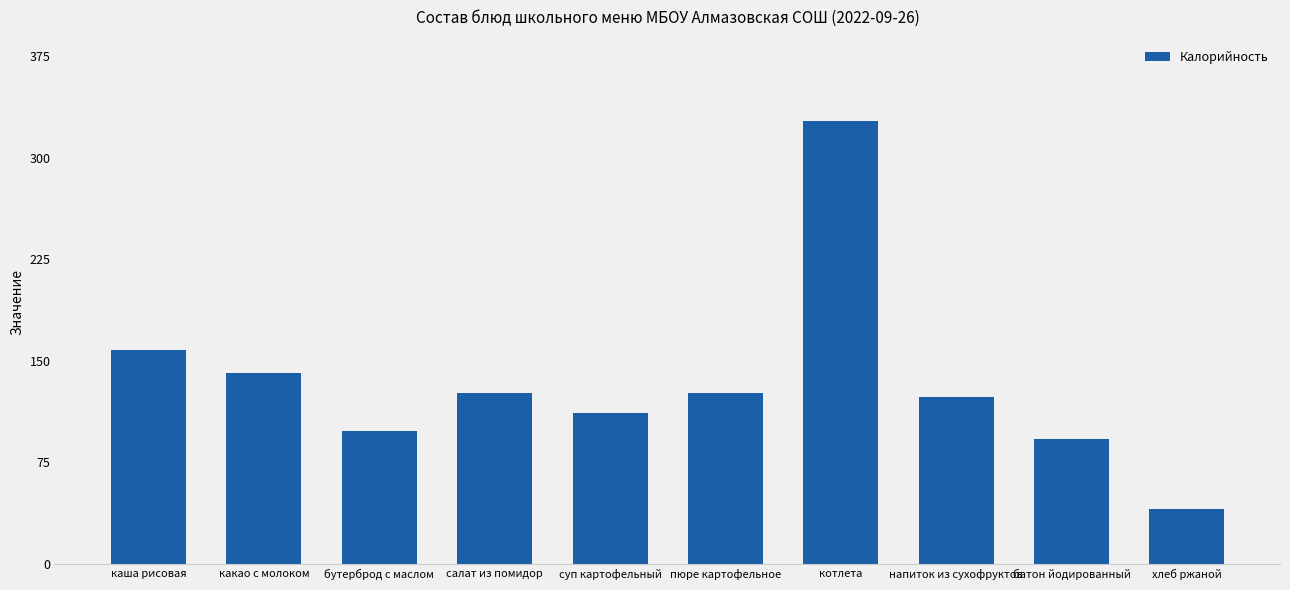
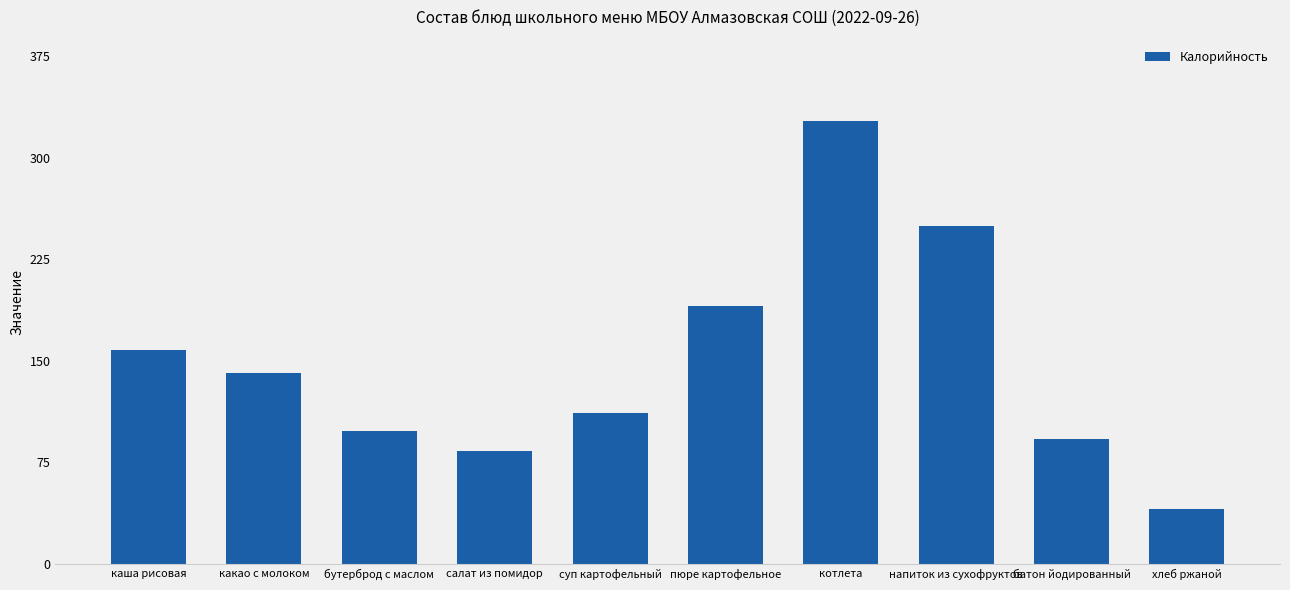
  {
    "каша рисовая": 158,
    "какао с молоком": 141,
    "бутерброд с маслом": 98,
-   "салат из помидор": 126,
+   "салат из помидор": 84,
    "суп картофельный": 111,
-   "пюре картофельное": 126,
+   "пюре картофельное": 190,
    "котлета": 327,
-   "напиток из сухофруктов": 123,
+   "напиток из сухофруктов": 250,
    "батон йодированный": 92,
    "хлеб ржаной": 41
  }
